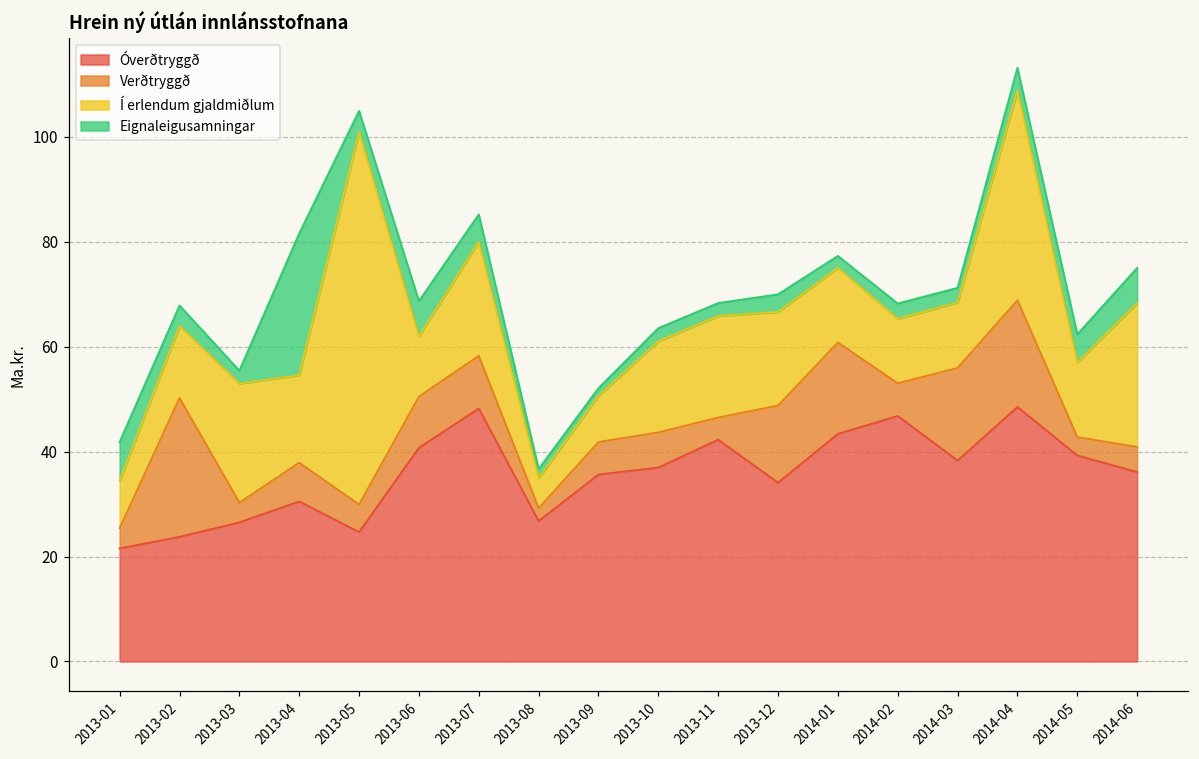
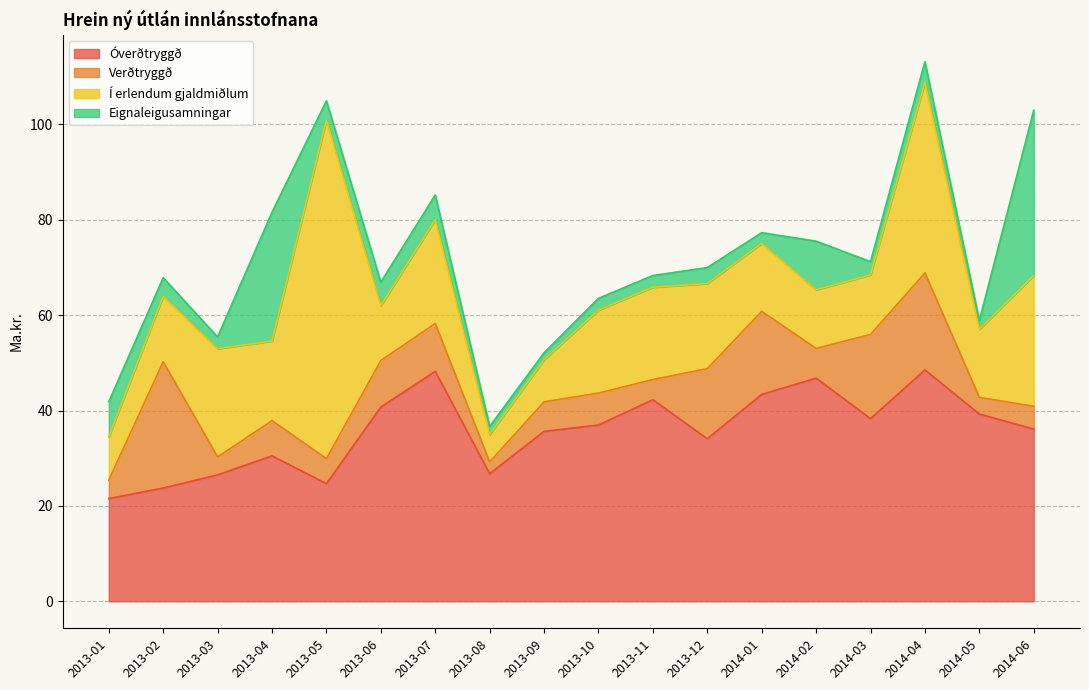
  {
    "Í erlendum gjaldmiðlum": {
      "2013-01": 9,
      "2013-02": 14,
      "2013-03": 23,
      "2013-04": 17,
      "2013-05": 71,
      "2013-06": 11,
      "2013-07": 22,
      "2013-08": 6,
      "2013-09": 9,
      "2013-10": 17,
      "2013-11": 19,
      "2013-12": 18,
      "2014-01": 14,
      "2014-02": 12,
      "2014-03": 12,
      "2014-04": 40,
      "2014-05": 14,
      "2014-06": 27
    },
    "Eignaleigusamningar": {
      "2013-01": 7,
      "2013-02": 4,
      "2013-03": 2,
      "2013-04": 27,
      "2013-05": 4,
-     "2013-06": 7,
+     "2013-06": 5,
      "2013-07": 5,
      "2013-08": 2,
      "2013-09": 1,
      "2013-10": 2,
      "2013-11": 2,
      "2013-12": 3,
      "2014-01": 2,
-     "2014-02": 3,
+     "2014-02": 10,
      "2014-03": 3,
      "2014-04": 4,
-     "2014-05": 5,
-     "2014-06": 7
+     "2014-05": 2,
+     "2014-06": 35
    }
  }
